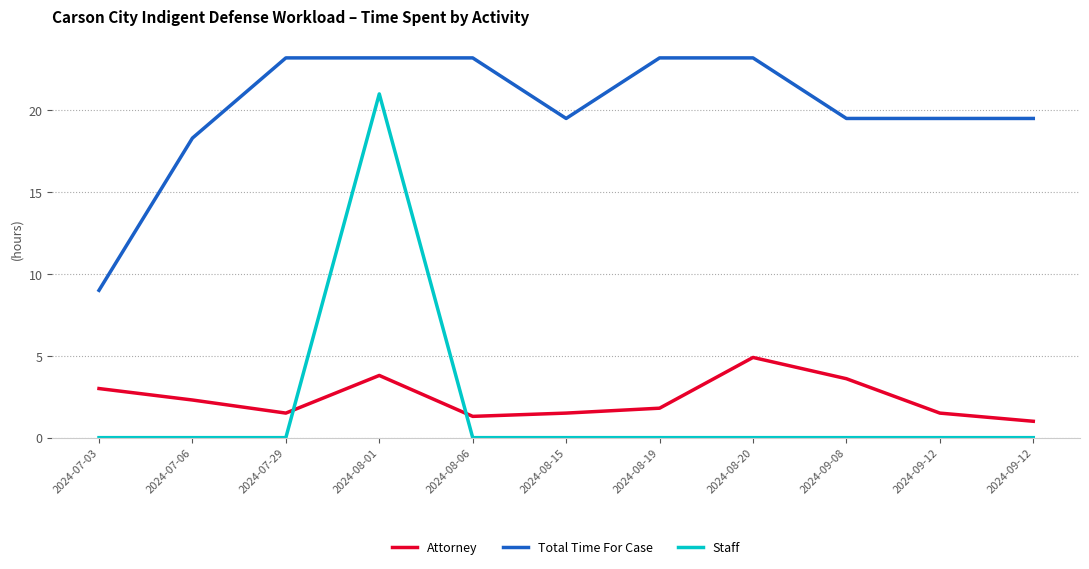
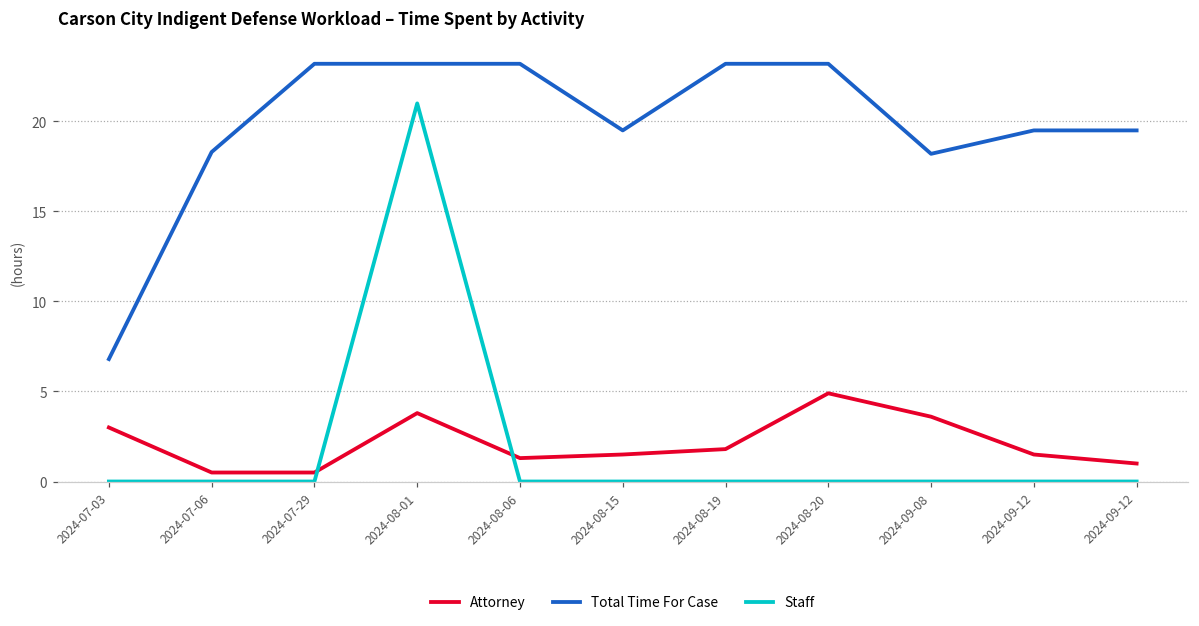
  {
    "Attorney": {
      "2024-07-03": 3.0,
-     "2024-07-06": 2.3,
-     "2024-07-29": 1.5,
+     "2024-07-06": 0.5,
+     "2024-07-29": 0.5,
      "2024-08-01": 3.8,
      "2024-08-06": 1.3,
      "2024-08-15": 1.5,
      "2024-08-19": 1.8,
      "2024-08-20": 4.9,
      "2024-09-08": 3.6
    },
    "Total Time For Case": {
-     "2024-07-03": 9.0,
+     "2024-07-03": 6.8,
      "2024-07-06": 18.3,
      "2024-07-29": 23.2,
      "2024-08-01": 23.2,
      "2024-08-06": 23.2,
      "2024-08-15": 19.5,
      "2024-08-19": 23.2,
      "2024-08-20": 23.2,
-     "2024-09-08": 19.5
+     "2024-09-08": 18.2
    },
    "Staff": {
      "2024-07-03": 0.0,
      "2024-07-06": 0.0,
      "2024-07-29": 0.0,
      "2024-08-01": 21.0,
      "2024-08-06": 0.0,
      "2024-08-15": 0.0,
      "2024-08-19": 0.0,
      "2024-08-20": 0.0,
      "2024-09-08": 0.0
    }
  }
